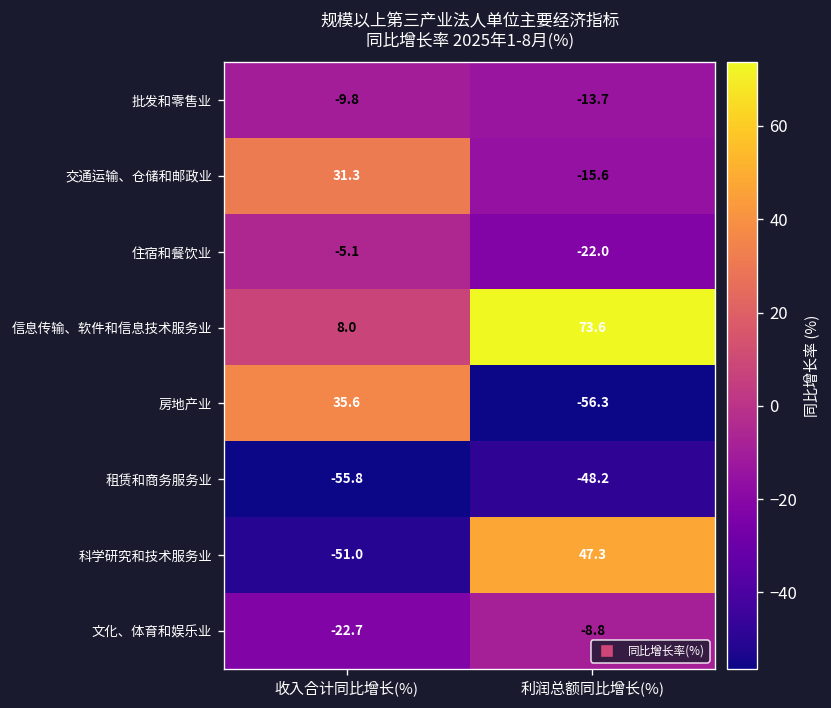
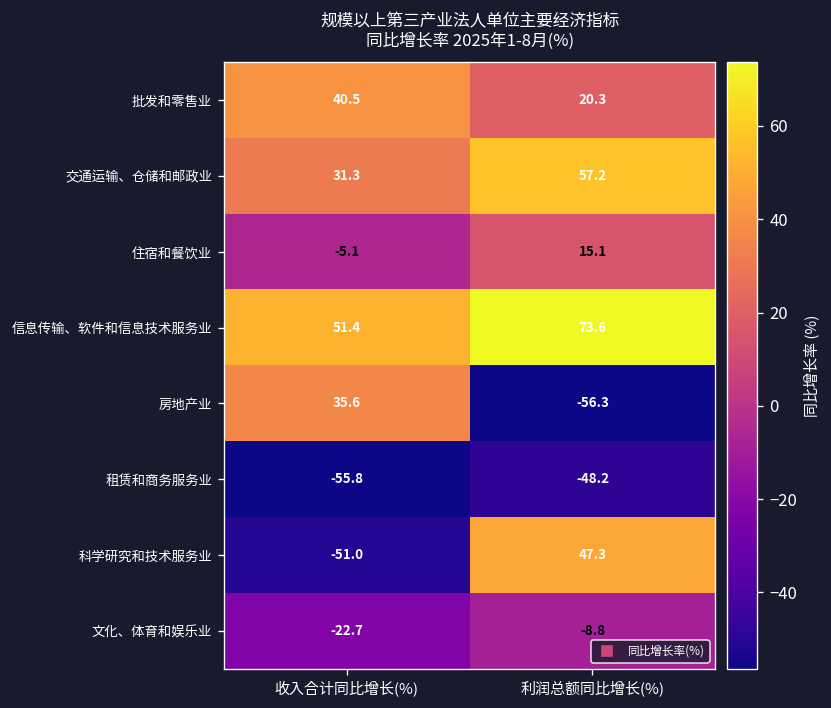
  {
    "批发和零售业": {
-     "收入合计同比增长(%)": -9.8,
-     "利润总额同比增长(%)": -13.7
+     "收入合计同比增长(%)": 40.5,
+     "利润总额同比增长(%)": 20.3
    },
    "交通运输、仓储和邮政业": {
      "收入合计同比增长(%)": 31.3,
-     "利润总额同比增长(%)": -15.6
+     "利润总额同比增长(%)": 57.2
    },
    "住宿和餐饮业": {
      "收入合计同比增长(%)": -5.1,
-     "利润总额同比增长(%)": -22.0
+     "利润总额同比增长(%)": 15.1
    },
    "信息传输、软件和信息技术服务业": {
-     "收入合计同比增长(%)": 8.0,
+     "收入合计同比增长(%)": 51.4,
      "利润总额同比增长(%)": 73.6
    },
    "房地产业": {
      "收入合计同比增长(%)": 35.6,
      "利润总额同比增长(%)": -56.3
    },
    "租赁和商务服务业": {
      "收入合计同比增长(%)": -55.8,
      "利润总额同比增长(%)": -48.2
    },
    "科学研究和技术服务业": {
      "收入合计同比增长(%)": -51.0,
      "利润总额同比增长(%)": 47.3
    },
    "文化、体育和娱乐业": {
      "收入合计同比增长(%)": -22.7,
      "利润总额同比增长(%)": -8.8
    }
  }
